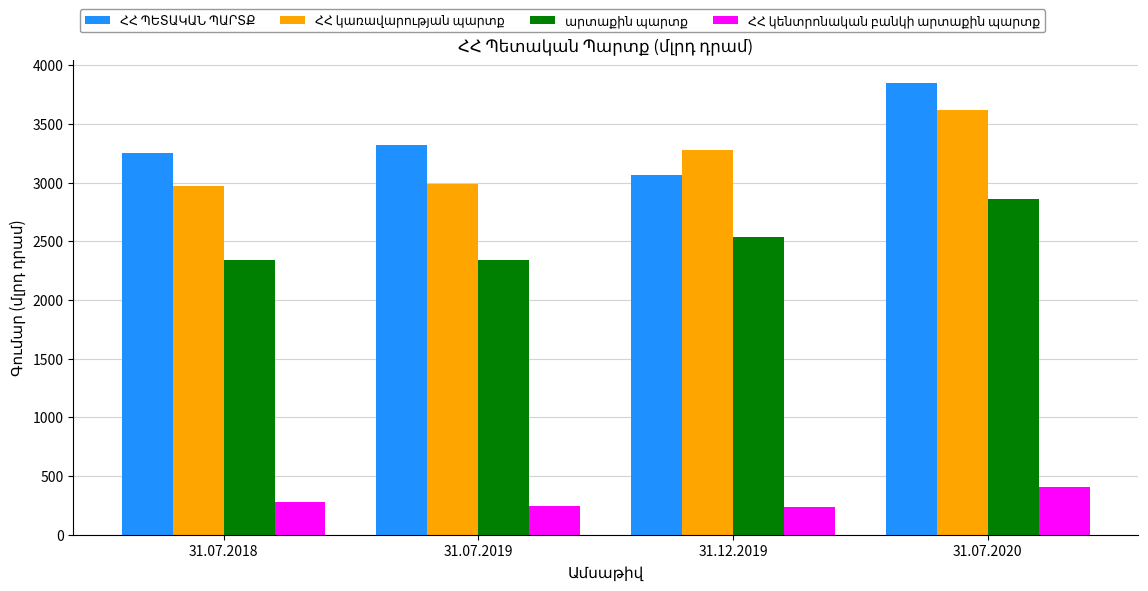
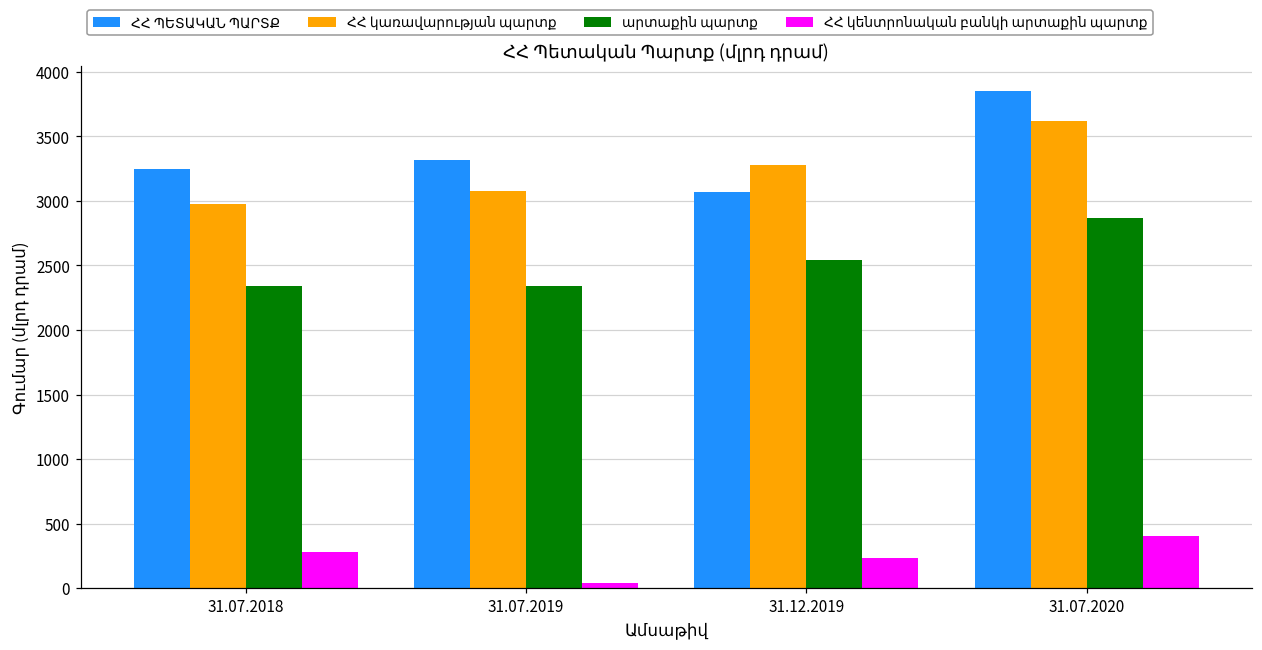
  {
    "ՀՀ ՊԵՏԱԿԱՆ ՊԱՐՏՔ": {
      "31.07.2018": 3250,
      "31.07.2019": 3320,
      "31.12.2019": 3070,
      "31.07.2020": 3850
    },
    "ՀՀ կառավարության պարտք": {
      "31.07.2018": 2970,
-     "31.07.2019": 2990,
+     "31.07.2019": 3070,
      "31.12.2019": 3280,
      "31.07.2020": 3620
    },
    "արտաքին պարտք": {
      "31.07.2018": 2340,
      "31.07.2019": 2340,
      "31.12.2019": 2540,
      "31.07.2020": 2860
    },
    "ՀՀ կենտրոնական բանկի արտաքին պարտք": {
      "31.07.2018": 280,
-     "31.07.2019": 240,
+     "31.07.2019": 40,
      "31.12.2019": 230,
      "31.07.2020": 400
    }
  }
